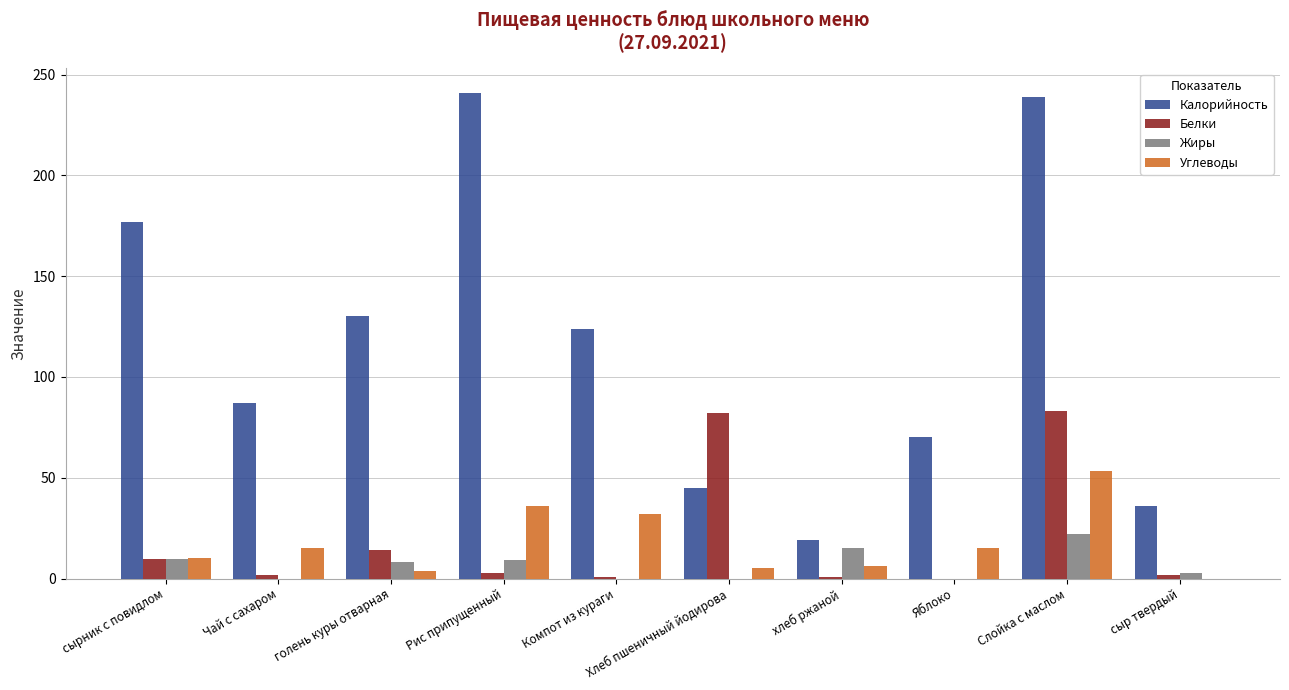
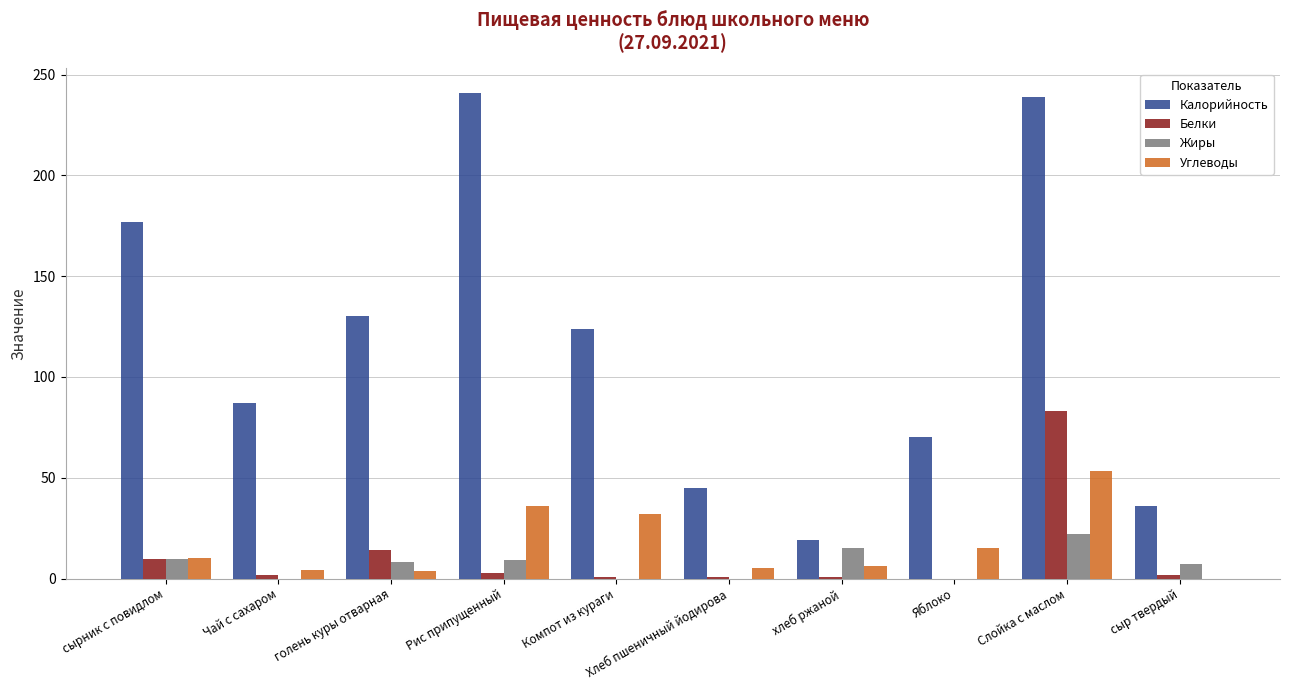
  {
    "Калорийность": {
      "сырник с повидлом": 177,
      "Чай с сахаром": 87,
      "голень куры отварная": 130,
      "Рис припущенный": 241,
      "Компот из кураги": 124,
      "Хлеб пшеничный йодирова": 45,
      "хлеб ржаной": 19,
      "Яблоко": 70,
      "Слойка с маслом": 239,
      "сыр твердый": 36
    },
    "Белки": {
      "сырник с повидлом": 10,
      "Чай с сахаром": 2,
      "голень куры отварная": 14,
      "Рис припущенный": 3,
-     "Хлеб пшеничный йодирова": 82,
+     "Хлеб пшеничный йодирова": 1,
      "Яблоко": 0,
      "Слойка с маслом": 83,
      "сыр твердый": 2
    },
    "Жиры": {
      "сырник с повидлом": 10,
      "Чай с сахаром": 0,
      "голень куры отварная": 8,
      "Рис припущенный": 9,
      "Компот из кураги": 0,
      "Хлеб пшеничный йодирова": 0,
      "хлеб ржаной": 15,
      "Яблоко": 0,
      "Слойка с маслом": 22,
-     "сыр твердый": 3
+     "сыр твердый": 7
    },
    "Углеводы": {
      "сырник с повидлом": 10,
-     "Чай с сахаром": 15,
+     "Чай с сахаром": 4,
      "голень куры отварная": 4,
      "Рис припущенный": 36,
      "Компот из кураги": 32,
      "Хлеб пшеничный йодирова": 5,
      "хлеб ржаной": 6,
      "Яблоко": 15,
      "Слойка с маслом": 54,
      "сыр твердый": 0
    }
  }
